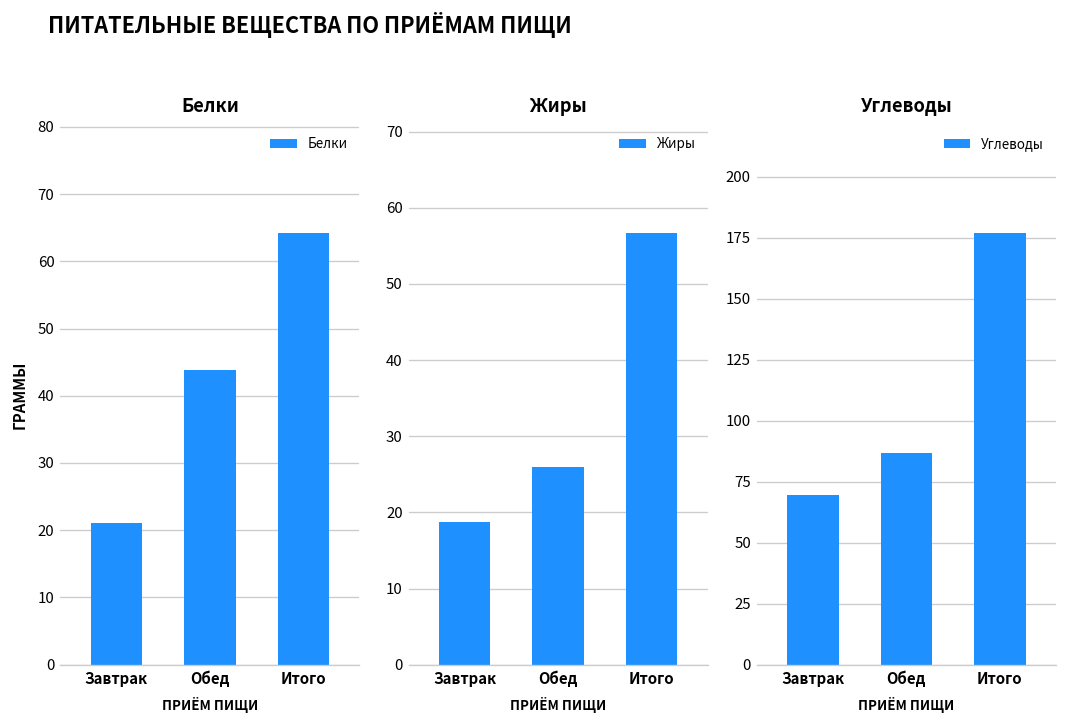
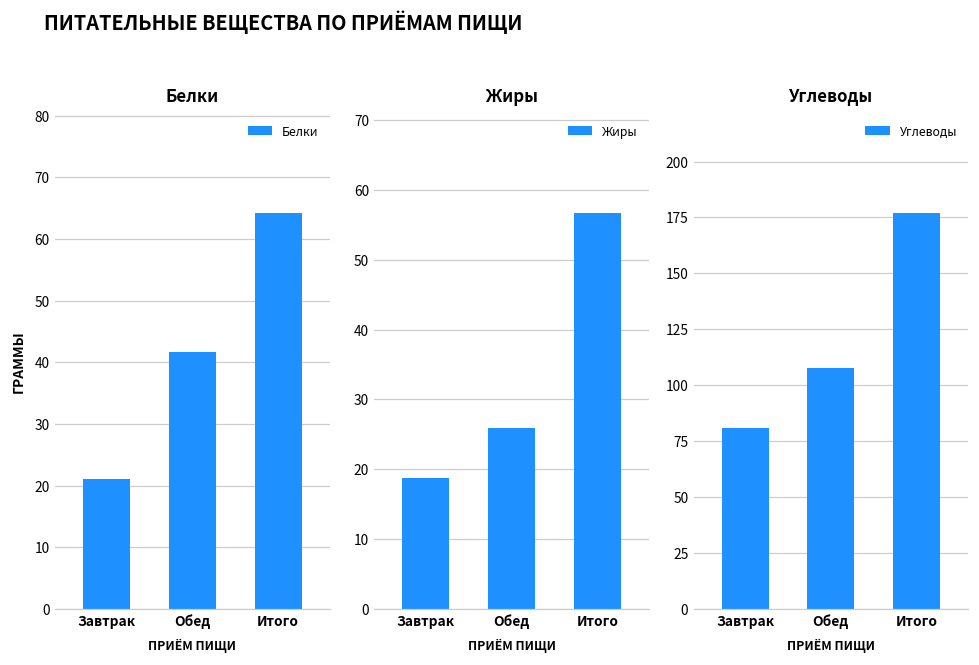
  {
    "Белки": {
      "Завтрак": 21,
-     "Обед": 44,
+     "Обед": 42,
      "Итого": 64
    },
    "Жиры": {
      "Завтрак": 19,
      "Обед": 26,
      "Итого": 57
    },
    "Углеводы": {
-     "Завтрак": 69,
-     "Обед": 87,
+     "Завтрак": 81,
+     "Обед": 108,
      "Итого": 177
    }
  }
